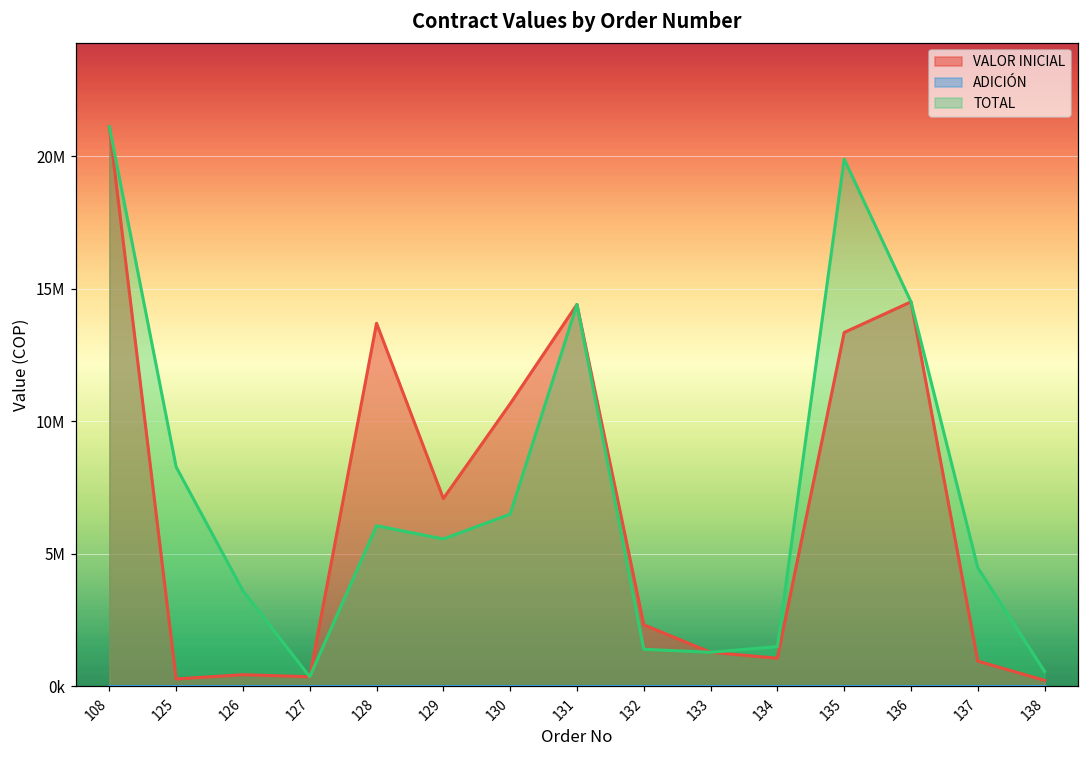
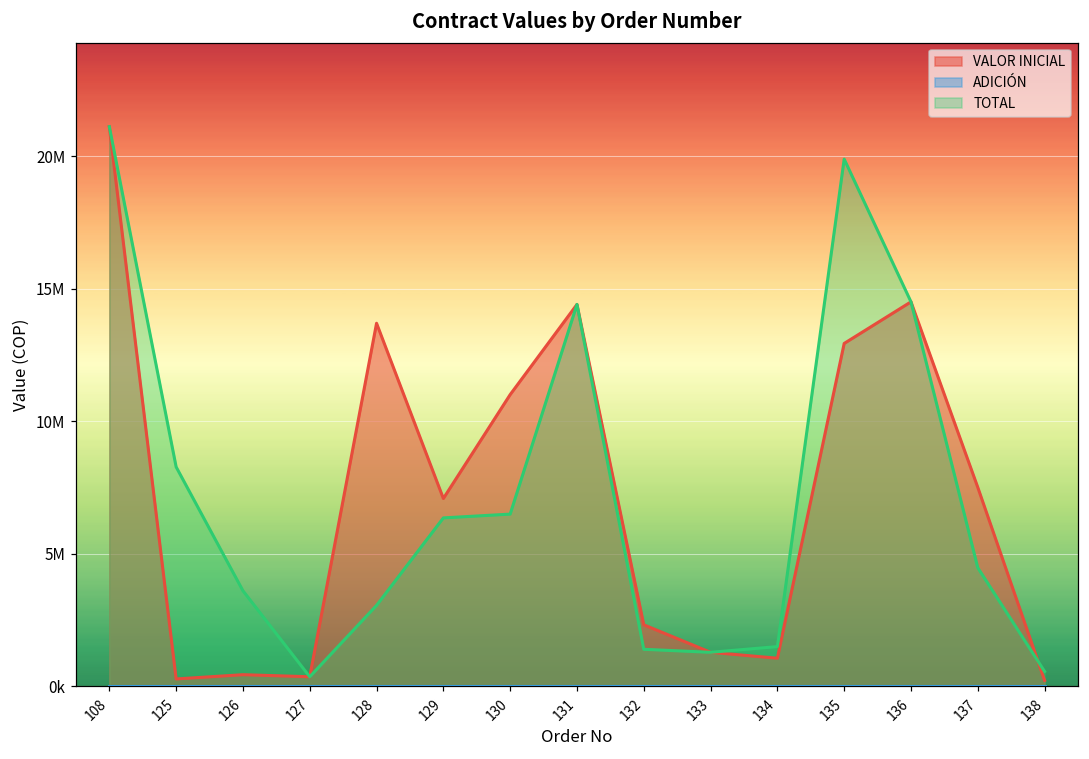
  {
    "VALOR INICIAL": {
      "125": 300000,
      "126": 400000,
      "128": 13700000,
      "129": 7100000,
-     "130": 10700000,
+     "130": 11000000,
      "132": 2300000,
      "134": 1100000,
-     "135": 13300000,
-     "137": 900000,
+     "135": 12900000,
+     "137": 7500000,
      "138": 200000
    },
    "ADICIÓN": {
      "108": 0,
      "125": 0,
      "126": 0,
      "127": 0,
      "128": 0,
      "129": 0,
      "130": 0,
      "131": 0,
      "132": 0,
      "133": 0,
      "134": 0,
      "135": 0,
      "136": 0,
      "137": 0,
      "138": 0
    },
    "TOTAL": {
      "125": 8300000,
      "126": 3600000,
-     "128": 6100000,
-     "129": 5600000,
+     "128": 3000000,
+     "129": 6300000,
      "130": 6500000,
      "132": 1400000,
      "134": 1500000,
      "135": 19900000,
      "137": 4500000,
      "138": 600000
    }
  }
